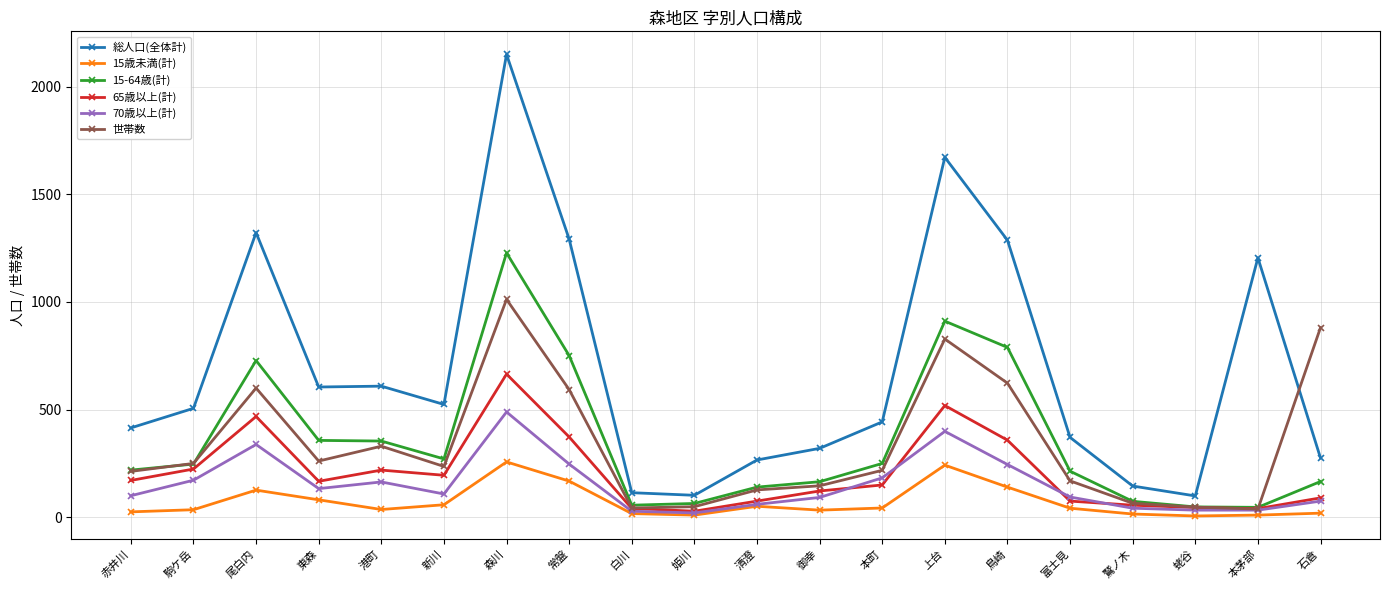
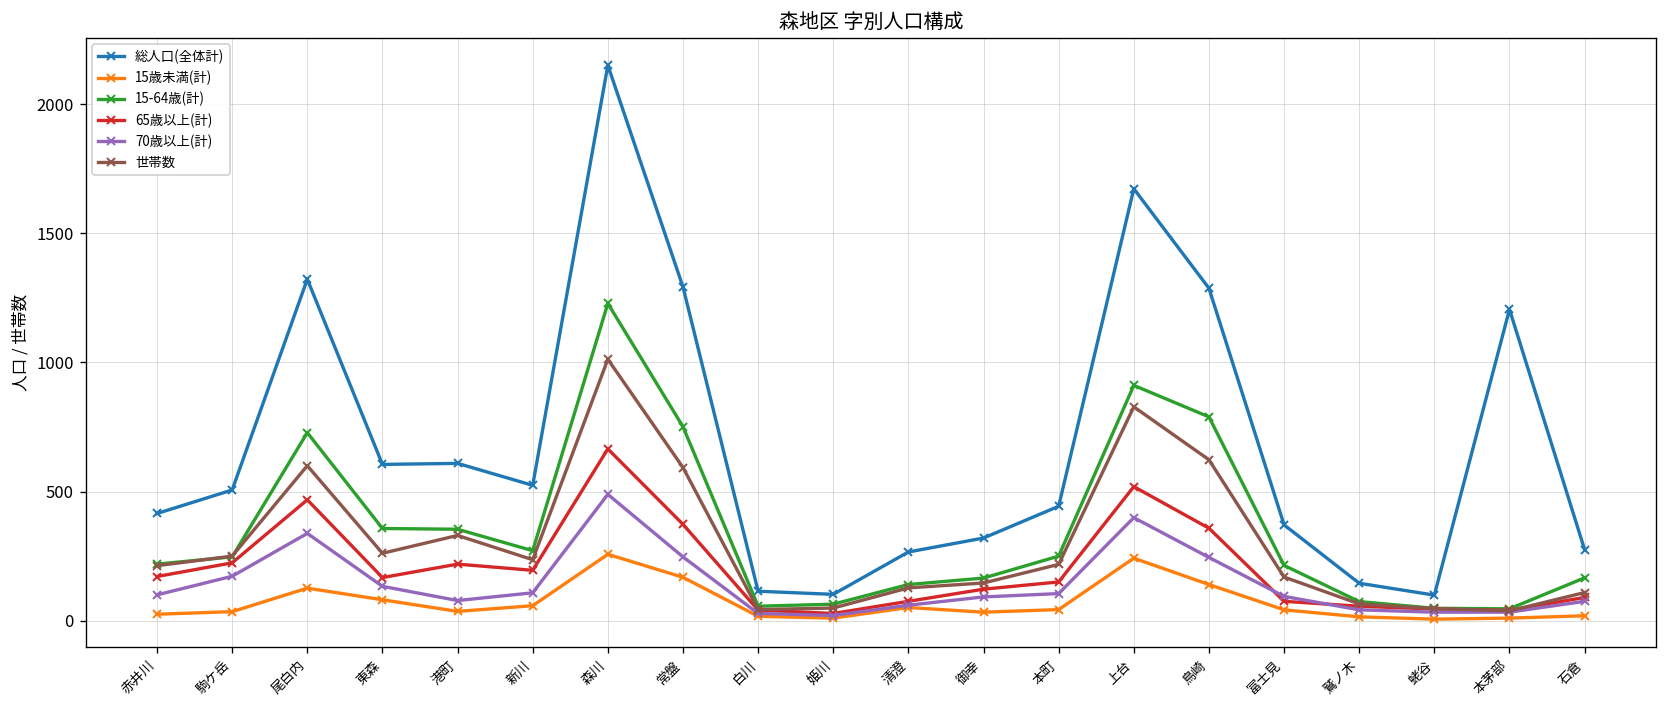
  {
    "総人口(全体計)": {
      "赤井川": 420,
      "駒ケ岳": 510,
      "尾白内": 1320,
      "東森": 610,
      "港町": 610,
      "新川": 520,
      "森川": 2150,
      "常盤": 1290,
      "白川": 110,
      "姫川": 100,
      "清澄": 270,
      "御幸": 320,
      "本町": 440,
      "上台": 1670,
      "鳥崎": 1290,
      "富士見": 370,
      "鷲ノ木": 150,
      "蛯谷": 100,
      "本茅部": 1210,
      "石倉": 280
    },
    "15歳未満(計)": {
      "赤井川": 30,
      "駒ケ岳": 40,
      "尾白内": 130,
      "東森": 80,
      "港町": 40,
      "新川": 60,
      "森川": 260,
      "常盤": 170,
      "御幸": 30,
      "本町": 40,
      "上台": 240,
      "鳥崎": 140,
      "富士見": 40,
      "鷲ノ木": 20,
      "蛯谷": 10,
      "本茅部": 10,
      "石倉": 20
    },
    "15-64歳(計)": {
      "尾白内": 730,
      "東森": 360,
      "港町": 350,
      "新川": 270,
      "森川": 1230,
      "常盤": 750,
      "白川": 60,
      "姫川": 60,
      "清澄": 140,
      "御幸": 170,
      "本町": 250,
      "上台": 910,
      "鳥崎": 790,
      "富士見": 210,
      "石倉": 170
    },
    "65歳以上(計)": {
      "赤井川": 170,
      "駒ケ岳": 220,
      "尾白内": 470,
      "東森": 170,
      "港町": 220,
      "新川": 200,
      "森川": 670,
      "常盤": 370,
      "清澄": 80,
      "御幸": 120,
      "本町": 150,
      "上台": 520,
      "鳥崎": 360,
      "富士見": 80,
      "石倉": 90
    },
    "70歳以上(計)": {
      "赤井川": 100,
      "駒ケ岳": 170,
      "尾白内": 340,
      "東森": 130,
-     "港町": 160,
+     "港町": 80,
      "新川": 110,
      "森川": 490,
      "常盤": 250,
      "御幸": 90,
-     "本町": 180,
+     "本町": 110,
      "上台": 400,
      "鳥崎": 250,
      "富士見": 90,
      "鷲ノ木": 40,
      "石倉": 80
    },
    "世帯数": {
      "尾白内": 600,
      "東森": 260,
      "港町": 330,
      "新川": 240,
      "森川": 1010,
      "常盤": 590,
      "姫川": 50,
      "清澄": 130,
      "御幸": 150,
      "本町": 220,
      "上台": 830,
      "鳥崎": 620,
      "富士見": 170,
-     "石倉": 880
+     "石倉": 110
    }
  }
